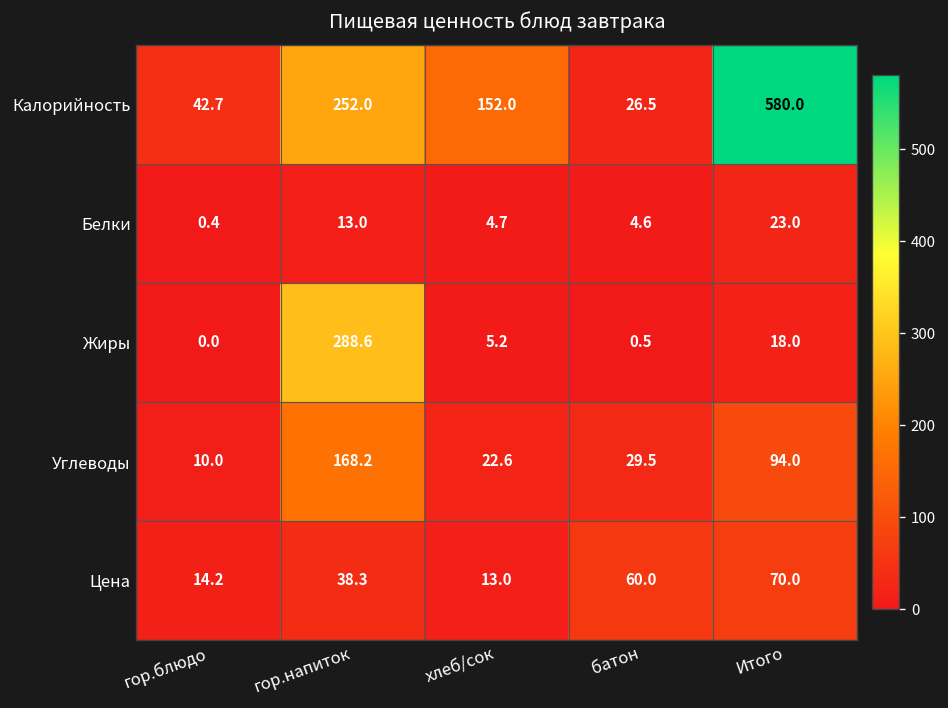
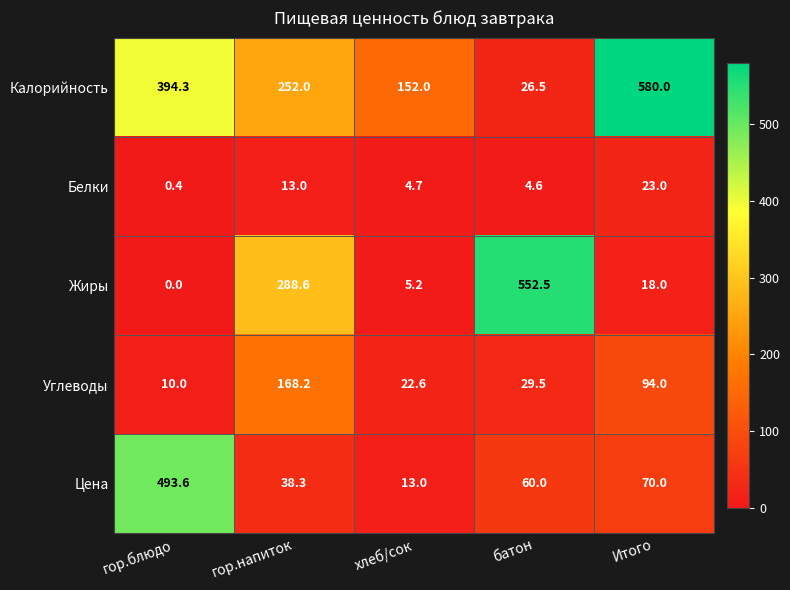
  {
    "Калорийность": {
-     "гор.блюдо": 42.7,
+     "гор.блюдо": 394.3,
      "гор.напиток": 252.0,
      "хлеб/сок": 152.0,
      "батон": 26.5,
      "Итого": 580.0
    },
    "Белки": {
      "гор.блюдо": 0.4,
      "гор.напиток": 13.0,
      "хлеб/сок": 4.7,
      "батон": 4.6,
      "Итого": 23.0
    },
    "Жиры": {
      "гор.блюдо": 0.0,
      "гор.напиток": 288.6,
      "хлеб/сок": 5.2,
-     "батон": 0.5,
+     "батон": 552.5,
      "Итого": 18.0
    },
    "Углеводы": {
      "гор.блюдо": 10.0,
      "гор.напиток": 168.2,
      "хлеб/сок": 22.6,
      "батон": 29.5,
      "Итого": 94.0
    },
    "Цена": {
-     "гор.блюдо": 14.2,
+     "гор.блюдо": 493.6,
      "гор.напиток": 38.3,
      "хлеб/сок": 13.0,
      "батон": 60.0,
      "Итого": 70.0
    }
  }
